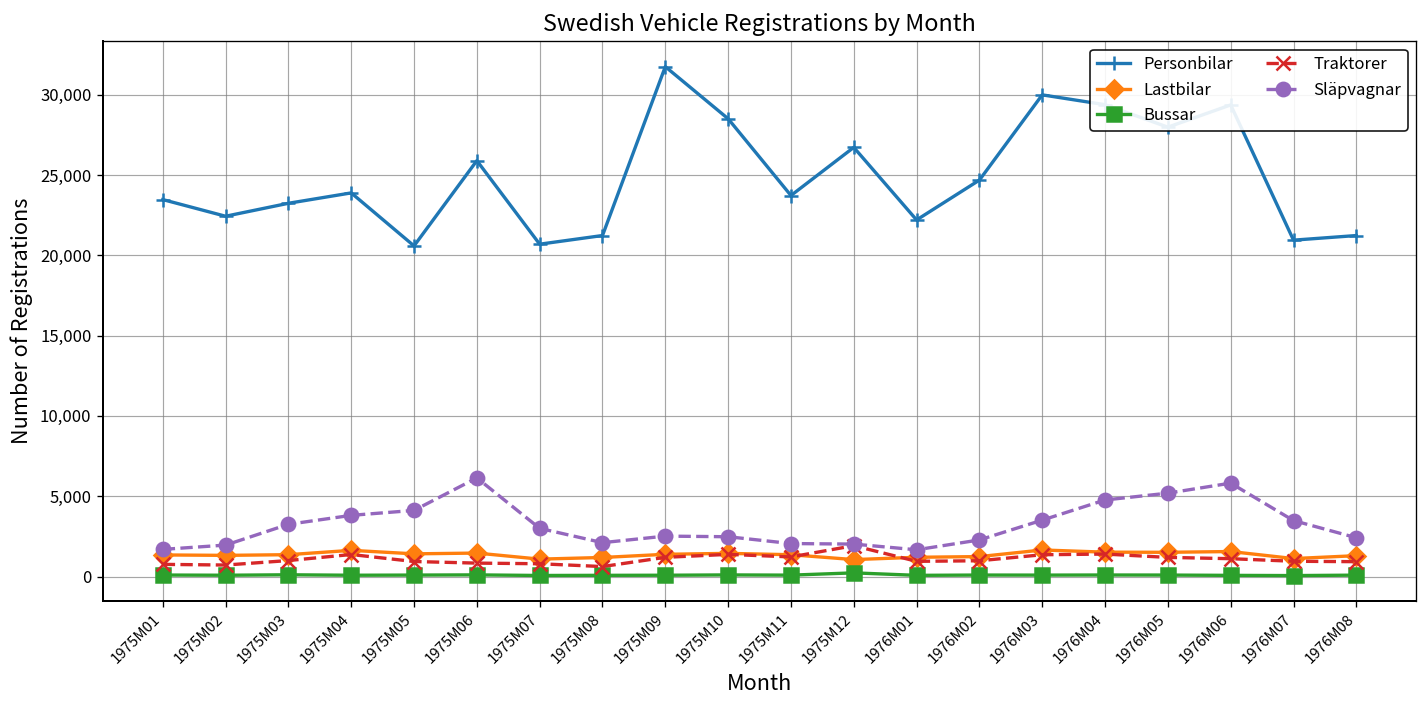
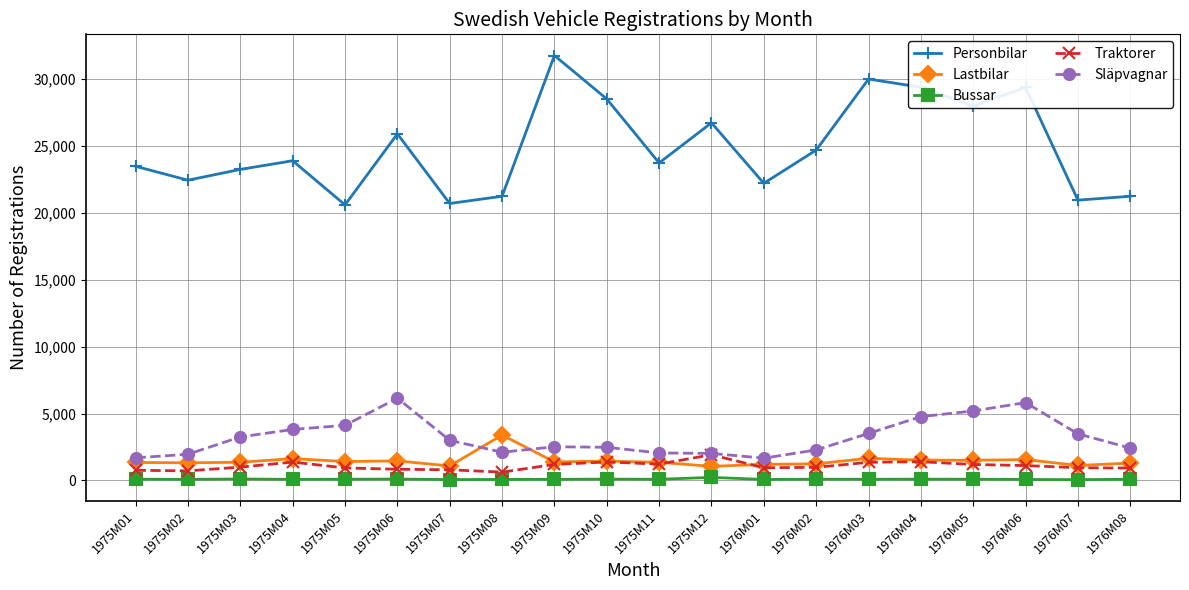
  {
    "Personbilar": {
      "1975M01": "23,500",
      "1975M02": "22,400",
      "1975M03": "23,200",
      "1975M04": "23,900",
      "1975M05": "20,600",
      "1975M06": "25,900",
      "1975M07": "20,700",
      "1975M08": "21,200",
      "1975M09": "31,700",
      "1975M10": "28,500",
      "1975M11": "23,700",
      "1975M12": "26,700",
      "1976M01": "22,200",
      "1976M02": "24,700",
      "1976M03": "30,000",
      "1976M07": "20,900",
      "1976M08": "21,200"
    },
    "Lastbilar": {
      "1975M01": "1,300",
      "1975M02": "1,300",
      "1975M03": "1,400",
      "1975M04": "1,600",
      "1975M05": "1,400",
      "1975M06": "1,500",
      "1975M07": "1,100",
-     "1975M08": "1,200",
+     "1975M08": "3,400",
      "1975M12": "1,100",
      "1976M01": "1,200",
      "1976M02": "1,200",
      "1976M03": "1,700",
      "1976M05": "1,500",
      "1976M06": "1,600",
      "1976M08": "1,300"
    },
    "Bussar": {
      "1975M01": "100",
      "1975M02": "100",
      "1975M03": "100",
      "1975M04": "100",
      "1975M05": "100",
      "1975M06": "100",
      "1975M07": "100",
      "1975M08": "100",
      "1975M09": "100",
      "1975M10": "100",
      "1975M11": "100",
      "1975M12": "200",
      "1976M01": "100",
      "1976M02": "100",
      "1976M03": "100",
      "1976M04": "100",
      "1976M05": "100",
      "1976M06": "100",
      "1976M07": "100",
      "1976M08": "100"
    },
    "Traktorer": {
      "1975M01": "800",
      "1975M02": "700",
      "1975M03": "1,000",
      "1975M04": "1,400",
      "1975M05": "900",
      "1975M06": "800",
      "1975M07": "800",
      "1975M08": "600",
      "1976M01": "900",
      "1976M02": "1,000",
      "1976M03": "1,400",
      "1976M05": "1,200",
      "1976M06": "1,100",
      "1976M08": "900"
    },
    "Släpvagnar": {
      "1975M01": "1,700",
      "1975M02": "2,000",
      "1975M03": "3,300",
      "1975M04": "3,800",
      "1975M05": "4,100",
      "1975M06": "6,100",
      "1975M07": "3,000",
      "1975M08": "2,100",
      "1975M09": "2,500",
      "1975M10": "2,500",
      "1975M11": "2,100",
      "1976M01": "1,700",
      "1976M02": "2,300",
      "1976M03": "3,500",
      "1976M04": "4,800",
      "1976M05": "5,200",
      "1976M06": "5,800",
      "1976M07": "3,500",
      "1976M08": "2,400"
    }
  }
